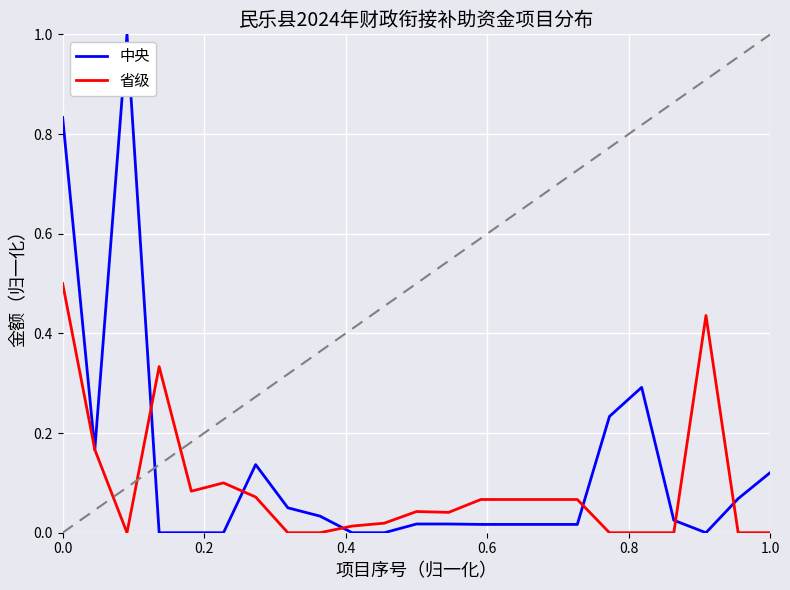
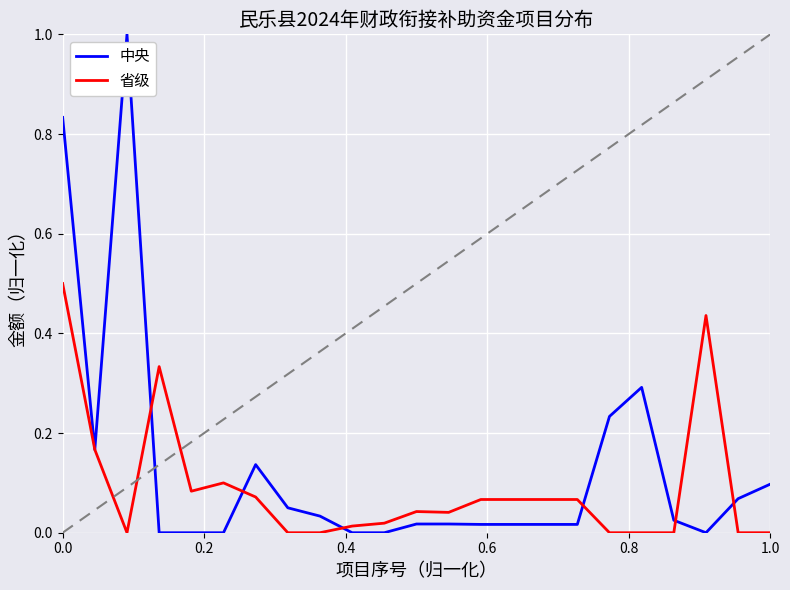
  {
    "中央": {
      "0.0": 0.83,
-     "1.0": 0.12
+     "1.0": 0.10
    },
    "省级": {
      "0.0": 0.50,
      "1.0": 0.00
    }
  }
